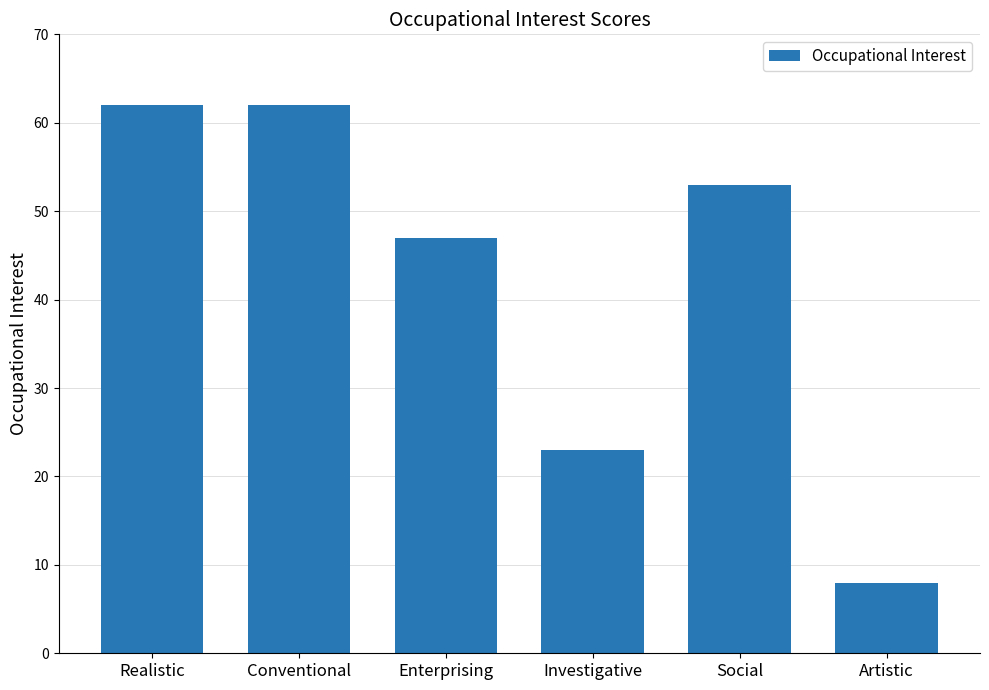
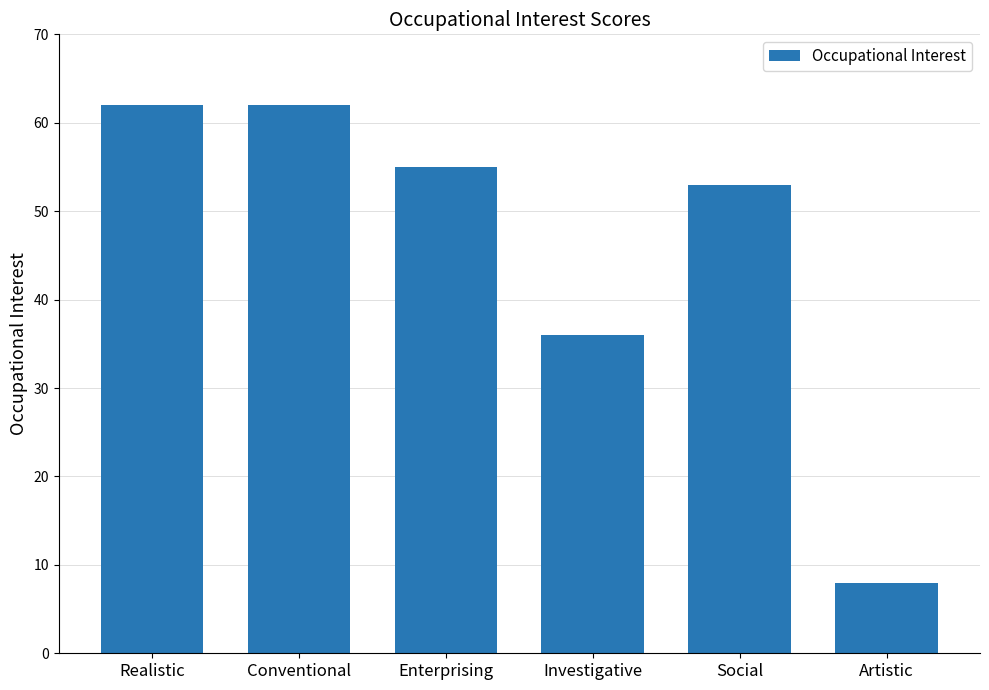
  {
    "Realistic": 62,
    "Conventional": 62,
-   "Enterprising": 47,
-   "Investigative": 23,
+   "Enterprising": 55,
+   "Investigative": 36,
    "Social": 53,
    "Artistic": 8
  }
